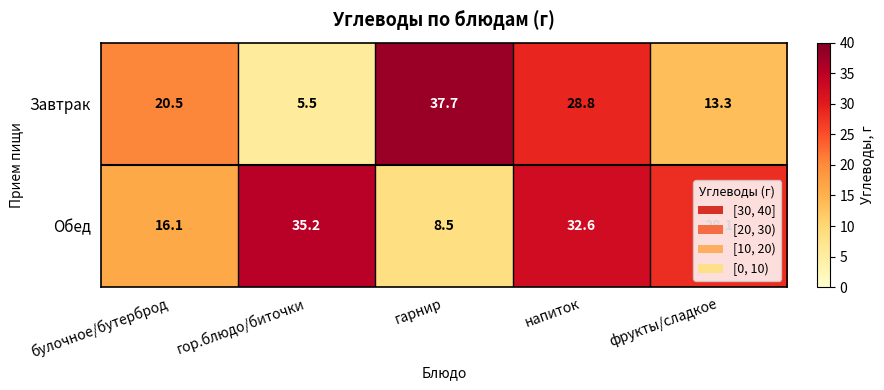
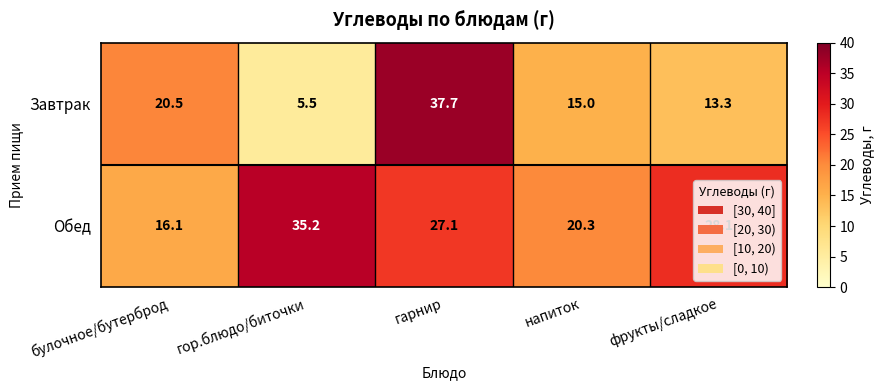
  {
    "Завтрак": {
      "булочное/бутерброд": 20.5,
      "гор.блюдо/биточки": 5.5,
      "гарнир": 37.7,
-     "напиток": 28.8,
+     "напиток": 15.0,
      "фрукты/сладкое": 13.3
    },
    "Обед": {
      "булочное/бутерброд": 16.1,
      "гор.блюдо/биточки": 35.2,
-     "гарнир": 8.5,
-     "напиток": 32.6
+     "гарнир": 27.1,
+     "напиток": 20.3
    }
  }
